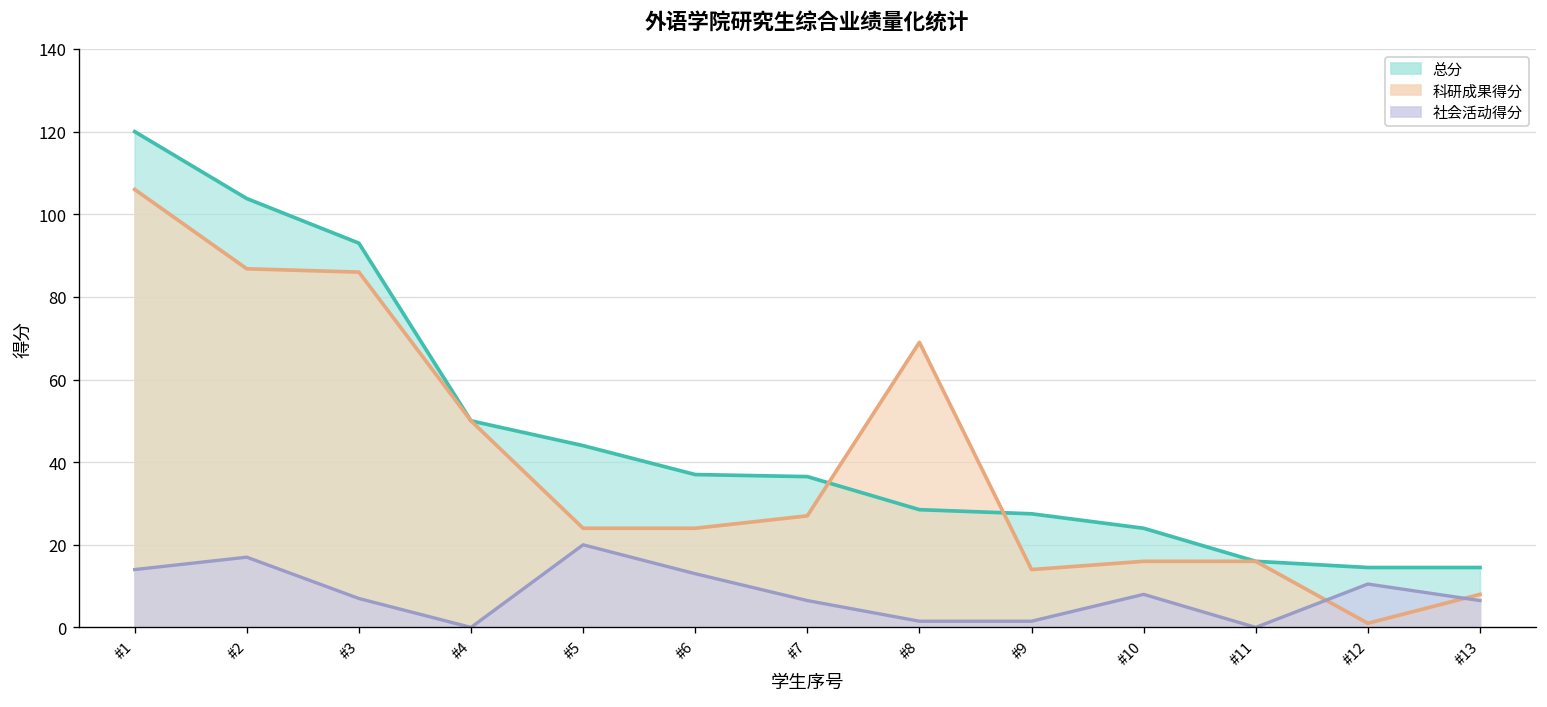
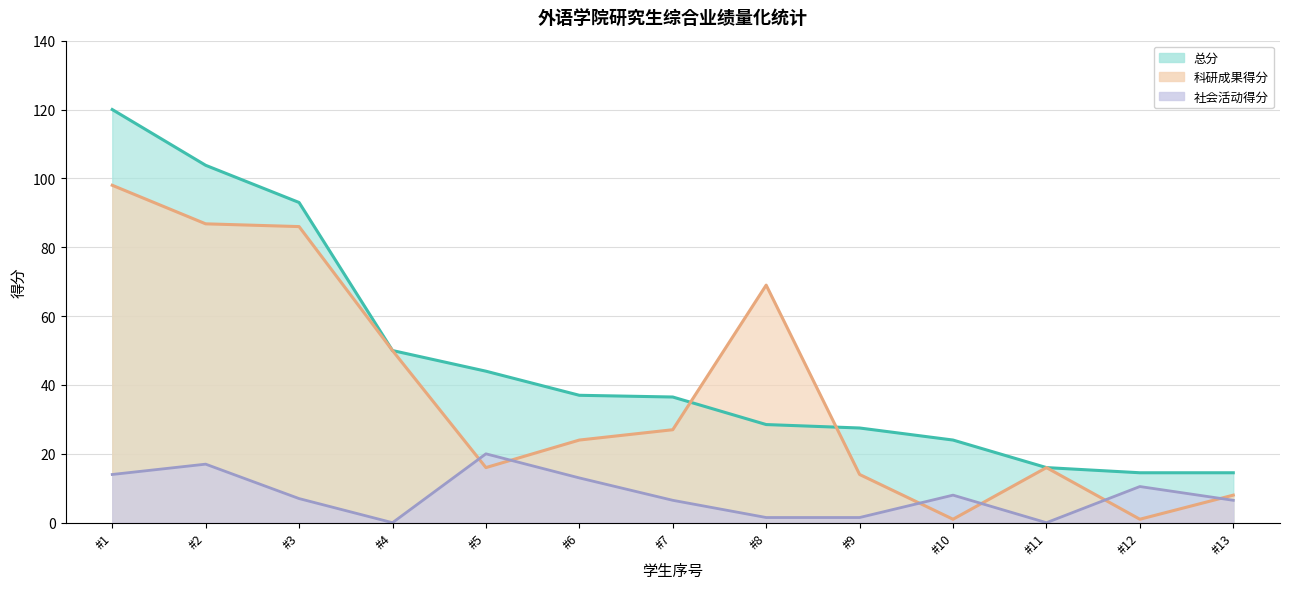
  {
    "科研成果得分": {
-     "#1": 106,
+     "#1": 98,
      "#2": 87,
      "#3": 86,
-     "#5": 24,
+     "#5": 16,
      "#6": 24,
      "#7": 27,
      "#8": 69,
      "#9": 14,
-     "#10": 16,
+     "#10": 1,
      "#12": 1,
      "#13": 8
    }
  }
